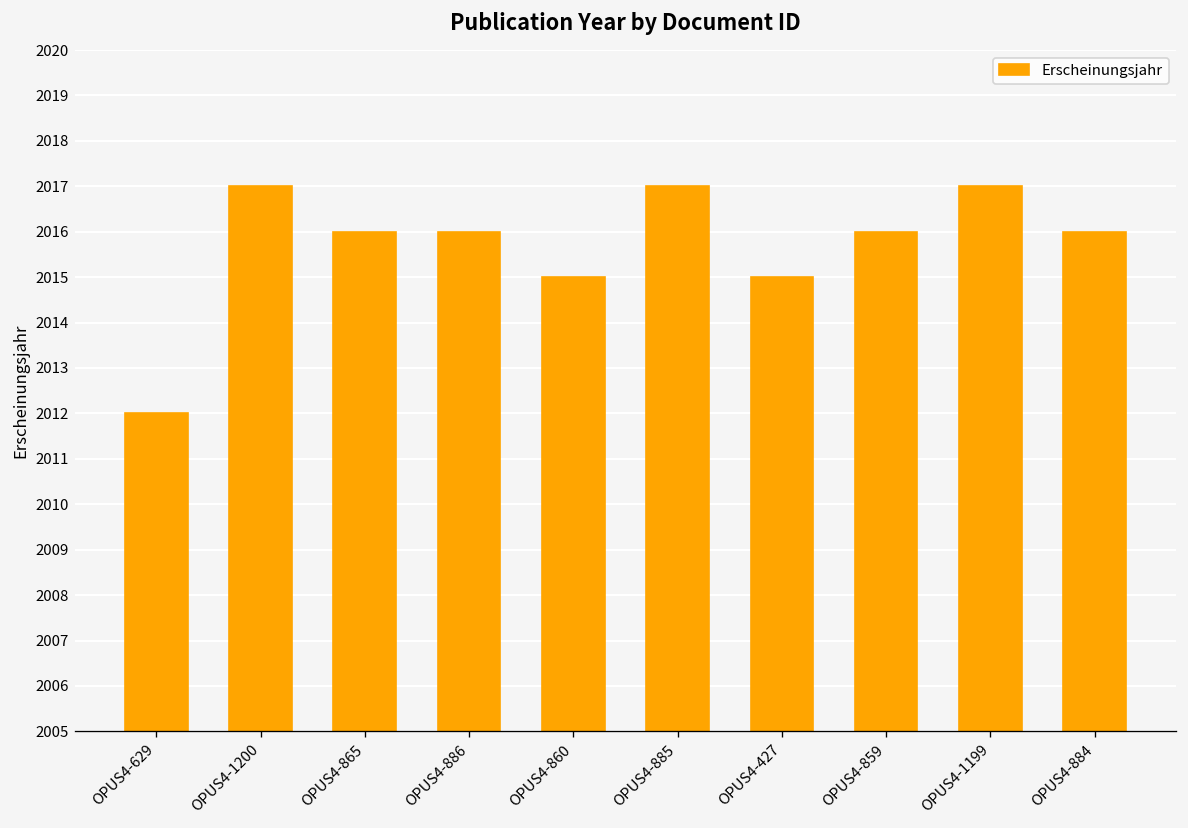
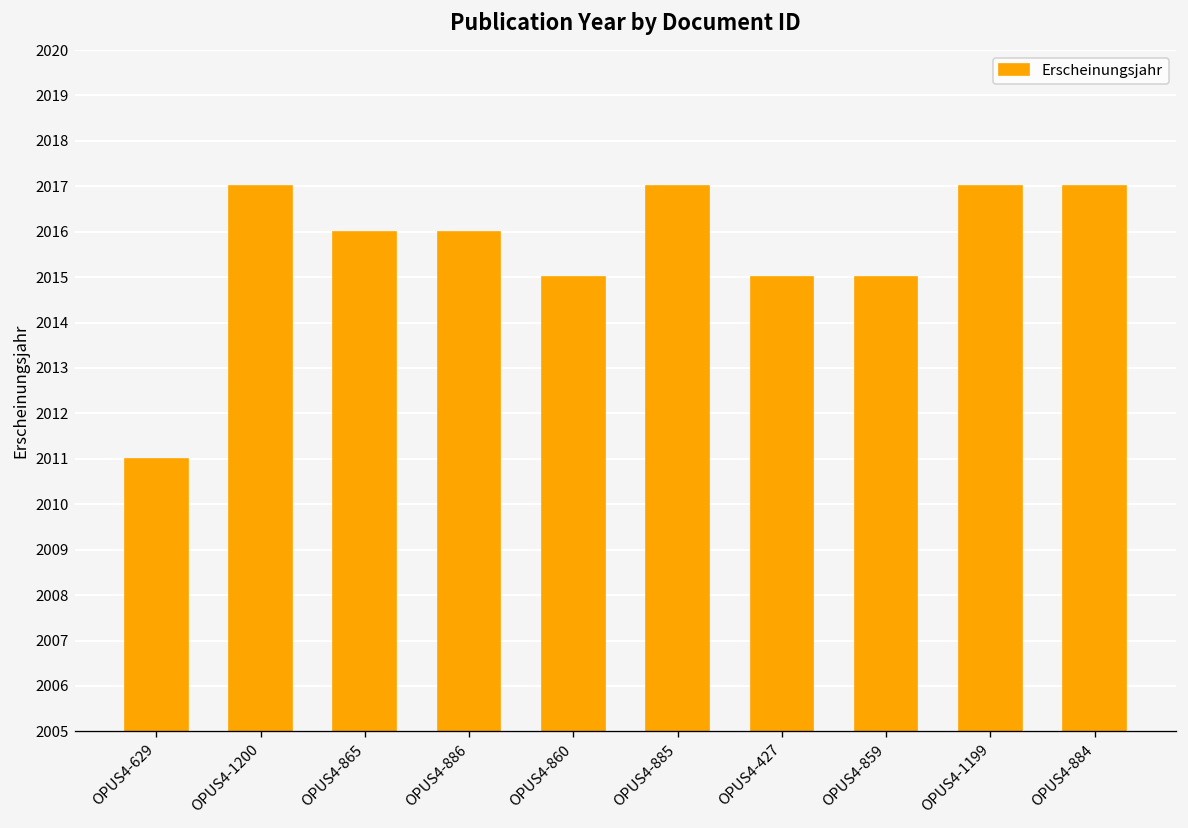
  {
-   "OPUS4-629": 2012,
+   "OPUS4-629": 2011,
    "OPUS4-1200": 2017,
    "OPUS4-865": 2016,
    "OPUS4-886": 2016,
    "OPUS4-860": 2015,
    "OPUS4-885": 2017,
    "OPUS4-427": 2015,
-   "OPUS4-859": 2016,
+   "OPUS4-859": 2015,
    "OPUS4-1199": 2017,
-   "OPUS4-884": 2016
+   "OPUS4-884": 2017
  }
